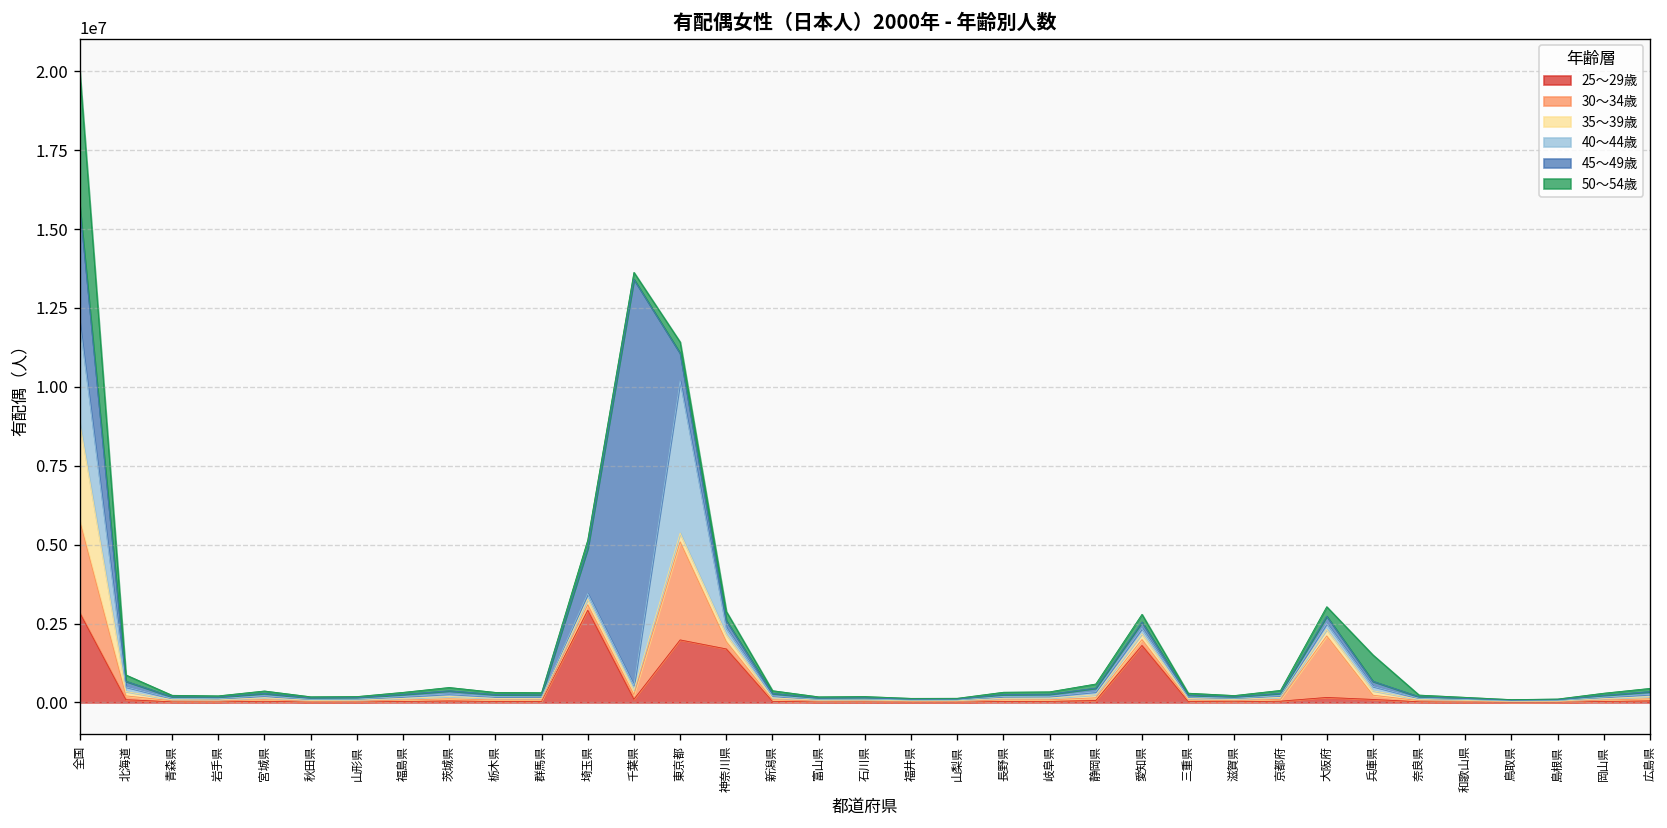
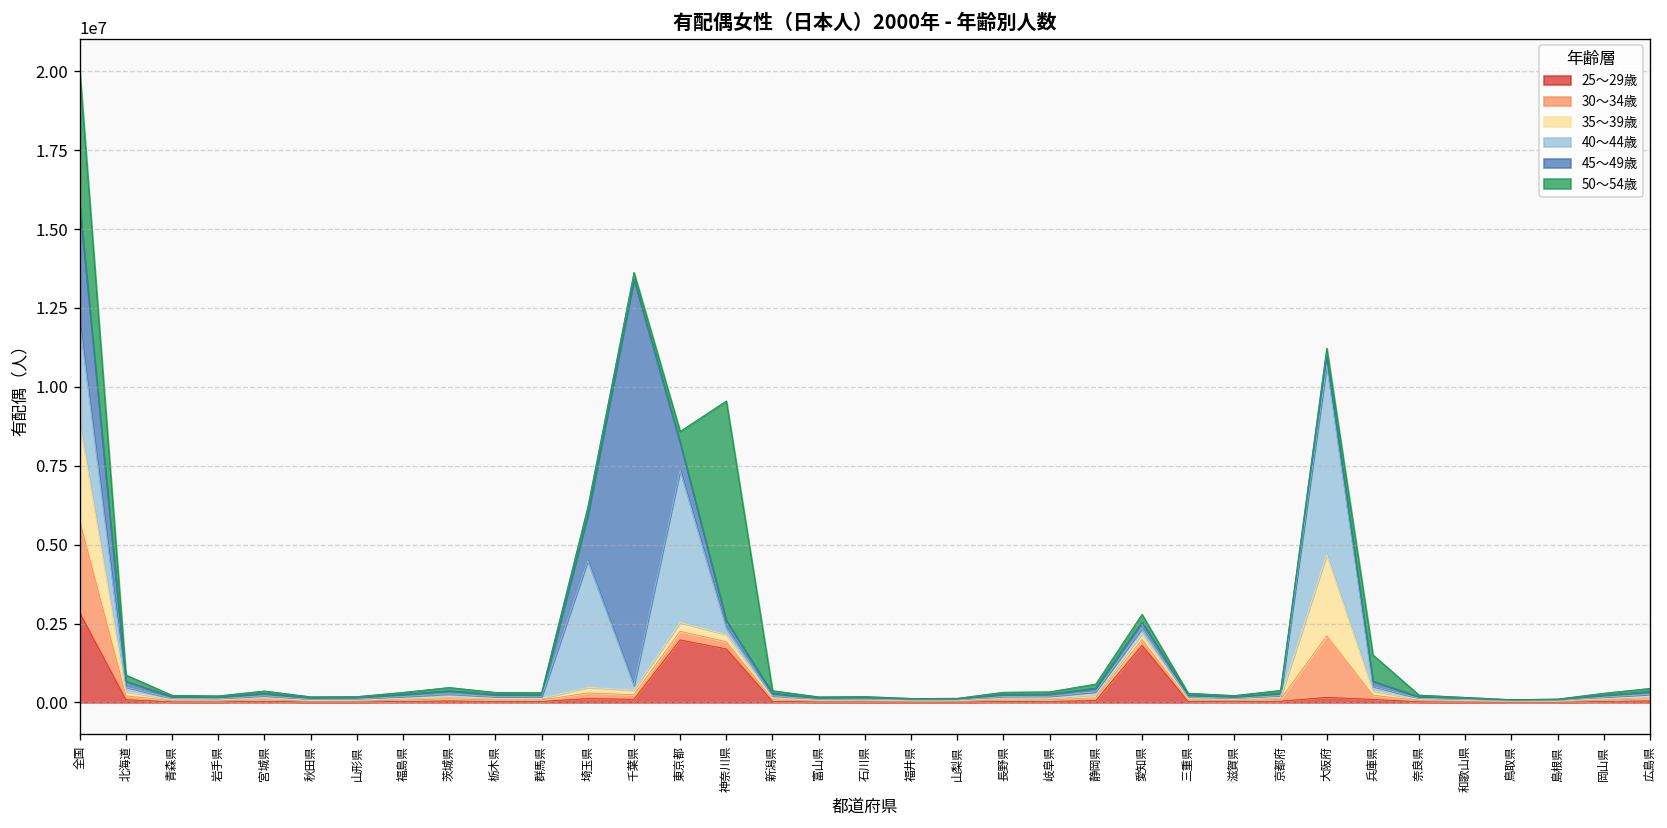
  {
    "25～29歳": {
      "全国": 2800000,
      "北海道": 100000,
-     "埼玉県": 2900000,
+     "埼玉県": 100000,
      "千葉県": 100000,
      "東京都": 2000000,
      "神奈川県": 1700000,
      "愛知県": 1800000,
      "大阪府": 200000,
      "兵庫県": 100000
    },
    "30～34歳": {
      "全国": 2900000,
      "北海道": 100000,
      "埼玉県": 200000,
      "千葉県": 100000,
-     "東京都": 3100000,
+     "東京都": 300000,
      "神奈川県": 200000,
      "愛知県": 200000,
      "大阪府": 1900000,
      "兵庫県": 100000
    },
    "35～39歳": {
      "全国": 3100000,
      "北海道": 100000,
      "埼玉県": 200000,
      "千葉県": 100000,
      "東京都": 300000,
      "神奈川県": 200000,
      "愛知県": 200000,
-     "大阪府": 200000,
+     "大阪府": 2600000,
      "兵庫県": 100000
    },
    "40～44歳": {
      "全国": 3200000,
      "北海道": 100000,
-     "埼玉県": 200000,
+     "埼玉県": 4000000,
      "千葉県": 100000,
      "東京都": 4800000,
      "神奈川県": 200000,
      "静岡県": 100000,
      "愛知県": 200000,
-     "大阪府": 200000,
+     "大阪府": 6000000,
      "兵庫県": 100000
    },
    "45～49歳": {
      "全国": 3700000,
      "北海道": 200000,
      "茨城県": 100000,
      "埼玉県": 1400000,
      "千葉県": 12900000,
      "東京都": 900000,
      "神奈川県": 200000,
      "静岡県": 100000,
      "愛知県": 200000,
      "大阪府": 200000,
      "兵庫県": 200000
    },
    "50～54歳": {
      "全国": 4300000,
      "北海道": 200000,
      "茨城県": 100000,
      "埼玉県": 300000,
      "千葉県": 200000,
      "東京都": 400000,
-     "神奈川県": 300000,
+     "神奈川県": 7000000,
      "静岡県": 100000,
      "愛知県": 200000,
      "大阪府": 300000,
      "兵庫県": 800000,
      "広島県": 100000
    }
  }
